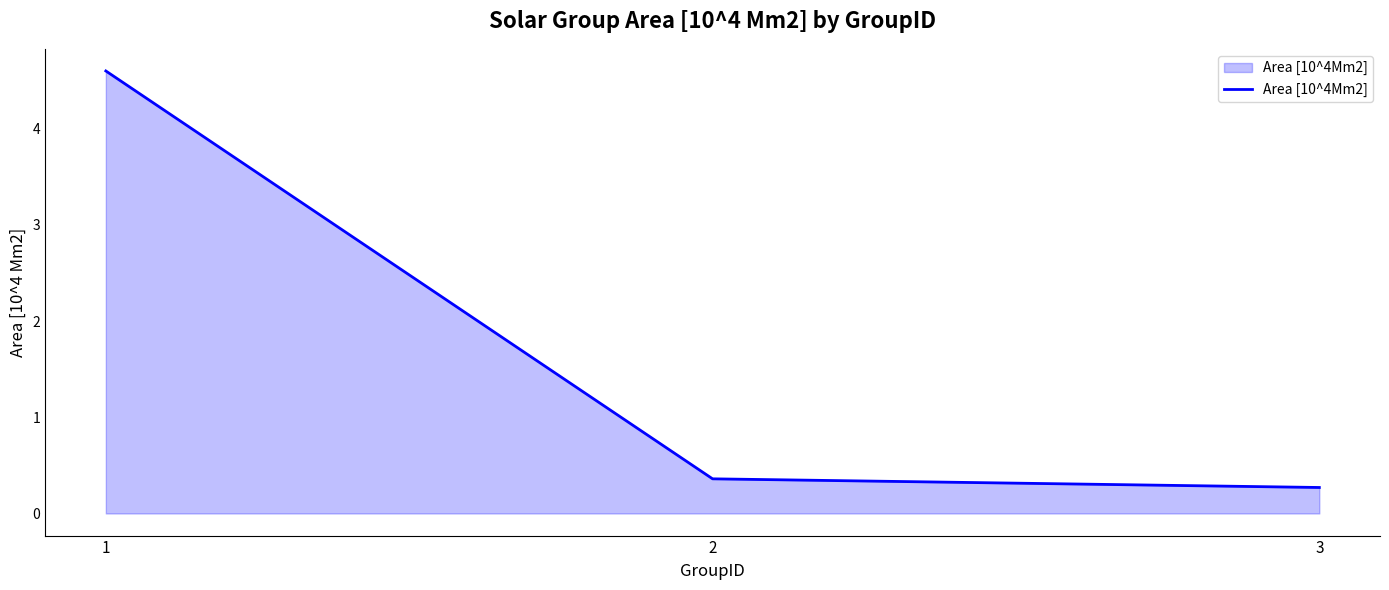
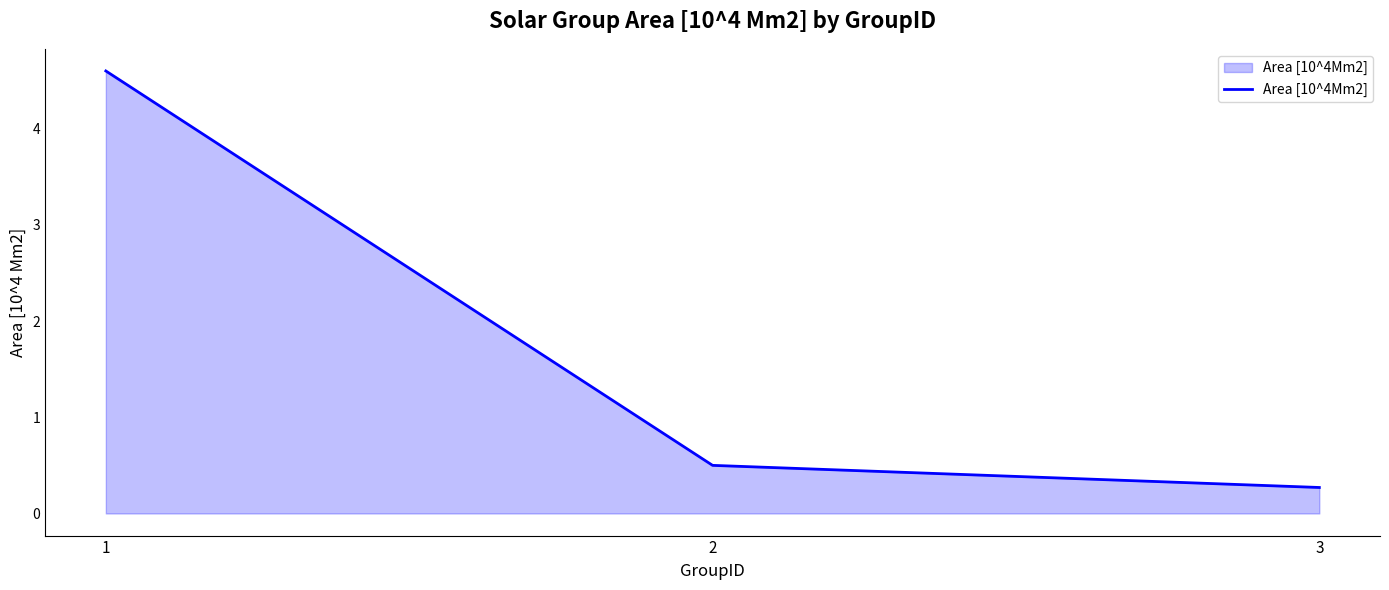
  {
    "1": 4.6,
-   "2": 0.4,
+   "2": 0.5,
    "3": 0.3
  }
